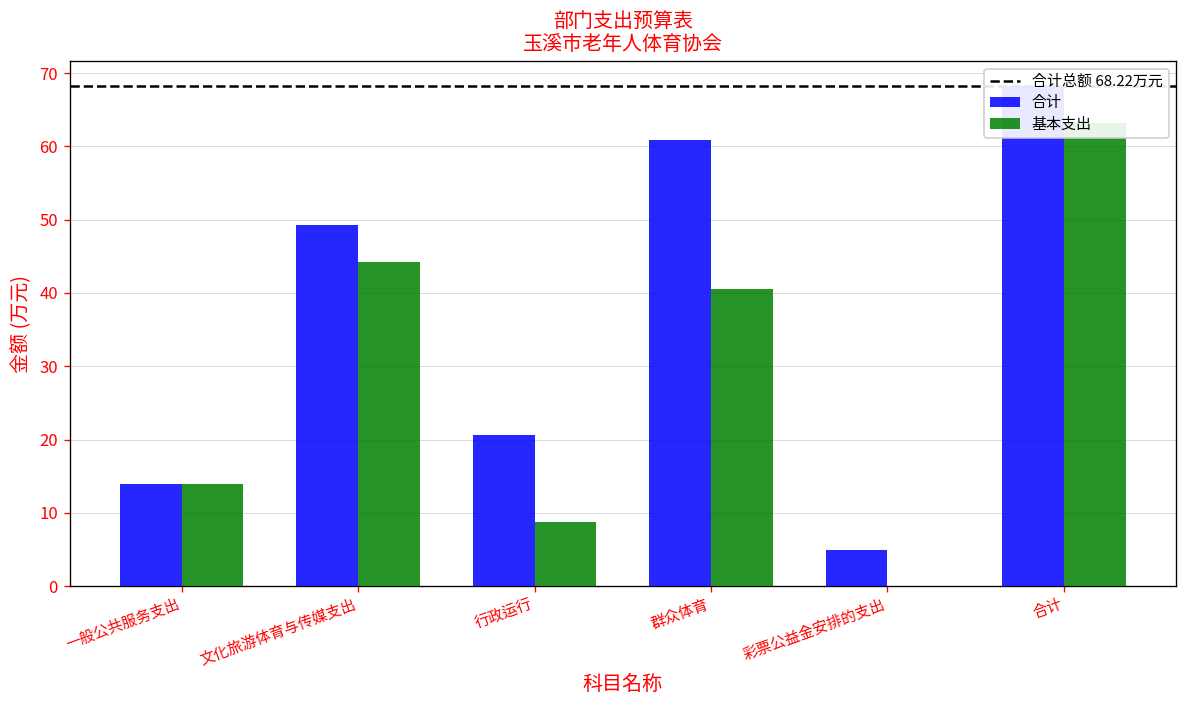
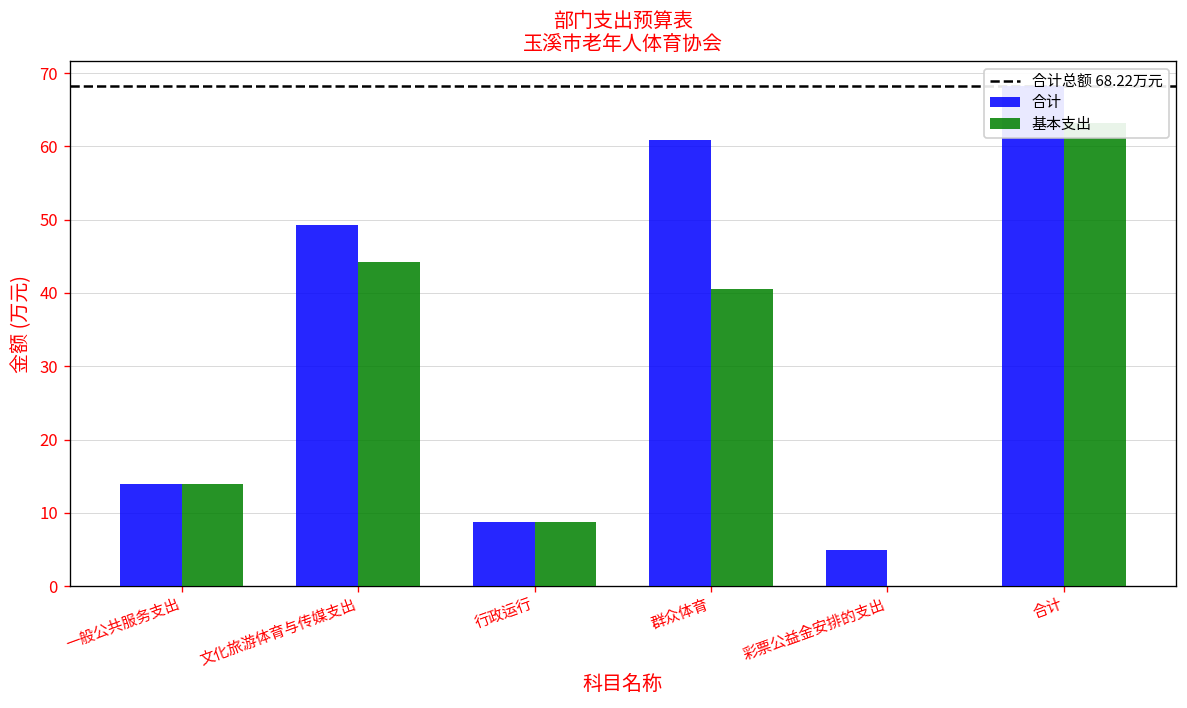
  {
    "合计": {
      "一般公共服务支出": 14,
      "文化旅游体育与传媒支出": 49,
-     "行政运行": 21,
+     "行政运行": 9,
      "群众体育": 61,
      "彩票公益金安排的支出": 5
    },
    "基本支出": {
      "一般公共服务支出": 14,
      "文化旅游体育与传媒支出": 44,
      "行政运行": 9,
      "群众体育": 41,
      "彩票公益金安排的支出": 0
    }
  }
